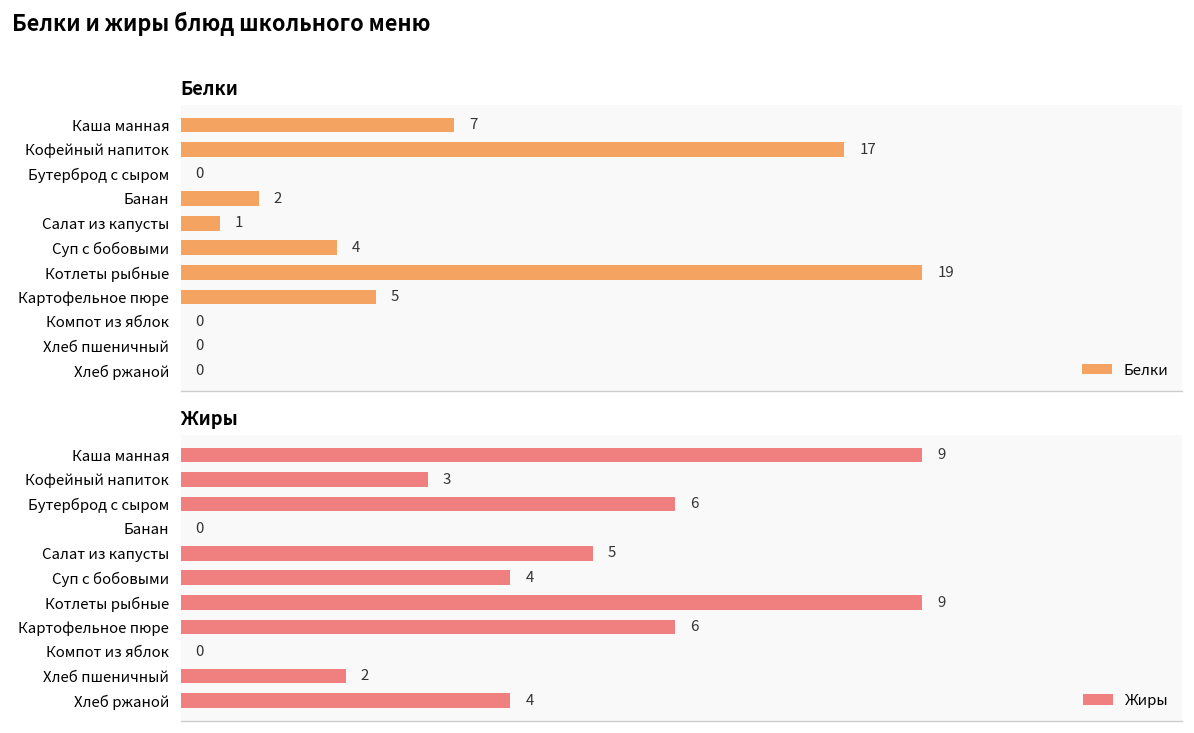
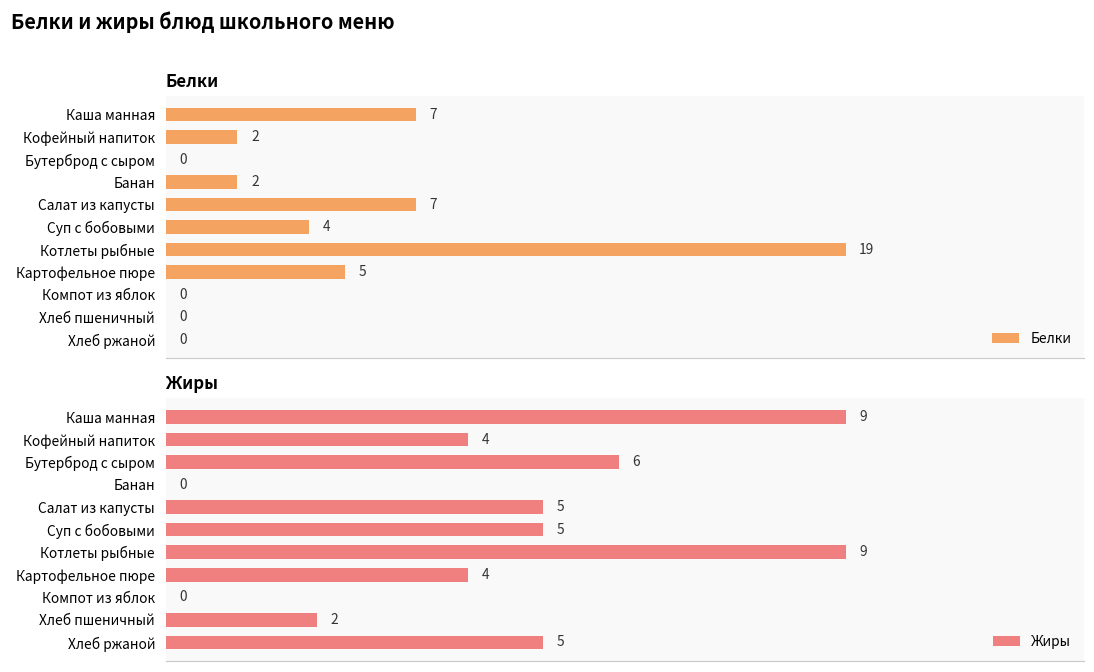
  {
    "Белки": {
      "Каша манная": 7,
-     "Кофейный напиток": 17,
+     "Кофейный напиток": 2,
      "Бутерброд с сыром": 0,
      "Банан": 2,
-     "Салат из капусты": 1,
+     "Салат из капусты": 7,
      "Суп с бобовыми": 4,
      "Котлеты рыбные": 19,
      "Картофельное пюре": 5,
      "Компот из яблок": 0,
      "Хлеб пшеничный": 0,
      "Хлеб ржаной": 0
    },
    "Жиры": {
      "Каша манная": 9,
-     "Кофейный напиток": 3,
+     "Кофейный напиток": 4,
      "Бутерброд с сыром": 6,
      "Банан": 0,
      "Салат из капусты": 5,
-     "Суп с бобовыми": 4,
+     "Суп с бобовыми": 5,
      "Котлеты рыбные": 9,
-     "Картофельное пюре": 6,
+     "Картофельное пюре": 4,
      "Компот из яблок": 0,
      "Хлеб пшеничный": 2,
-     "Хлеб ржаной": 4
+     "Хлеб ржаной": 5
    }
  }
